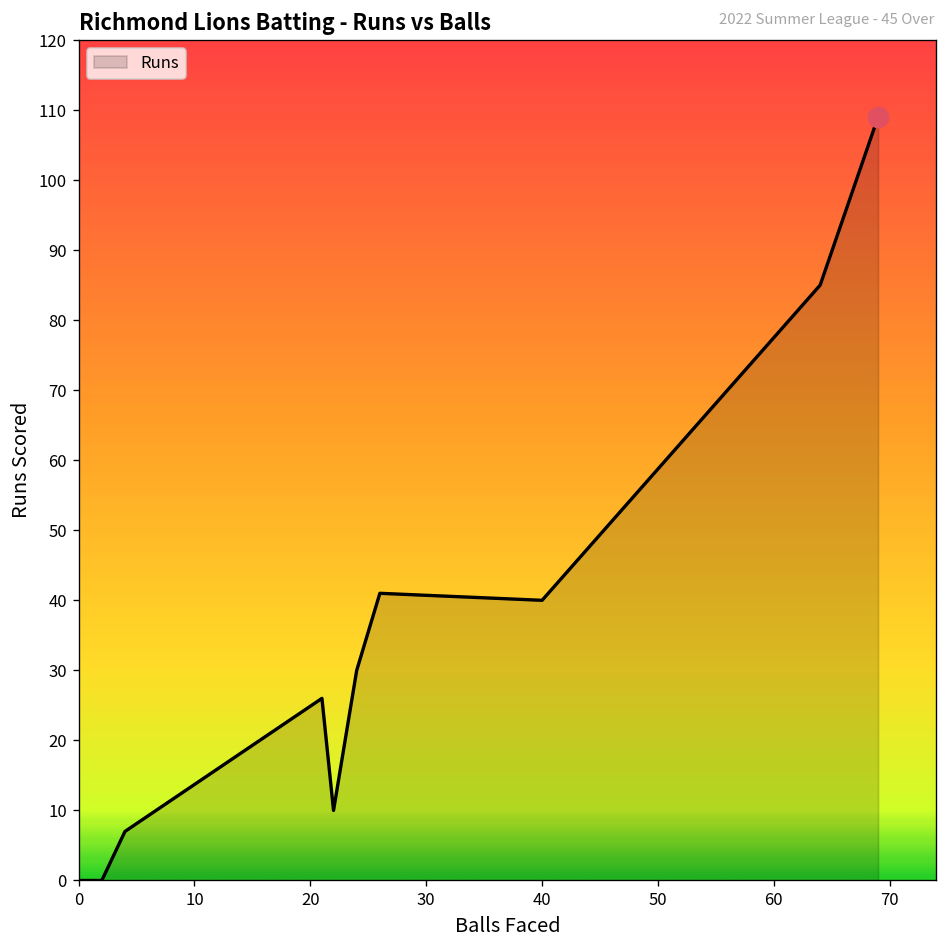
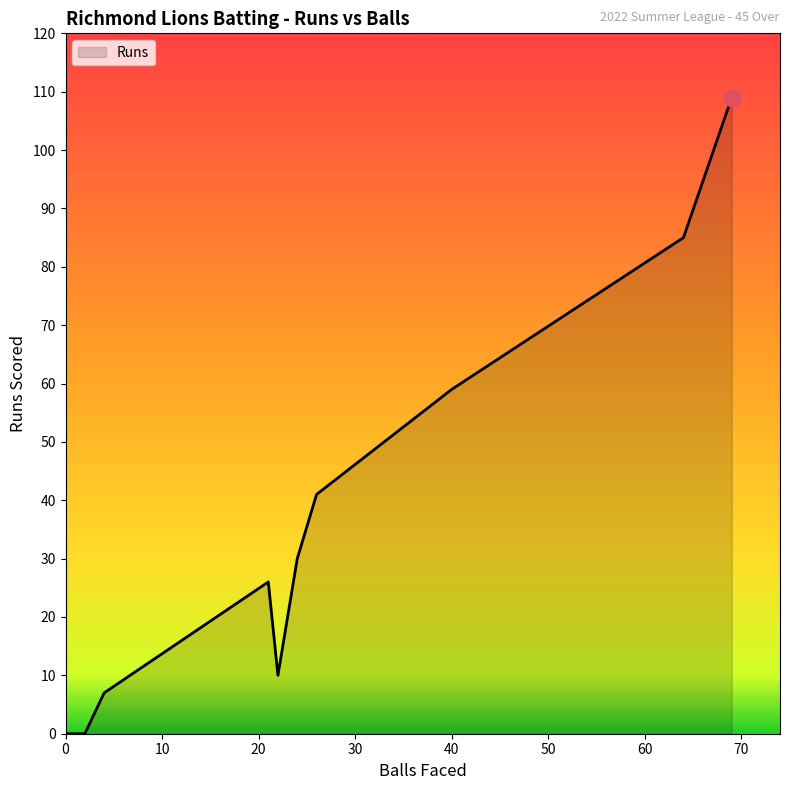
  {
    "Runs": {
      "0": 0,
-     "40": 40
+     "40": 59
    }
  }
